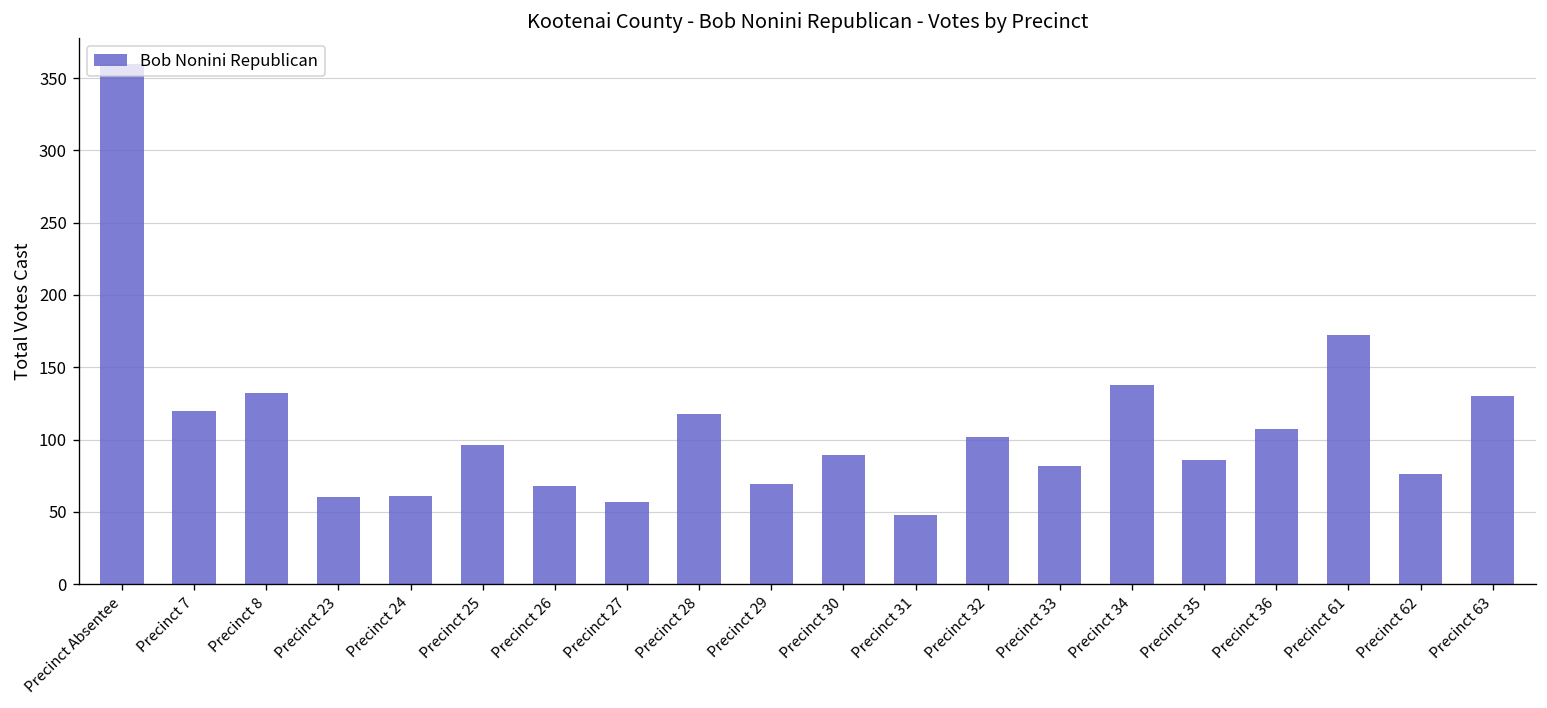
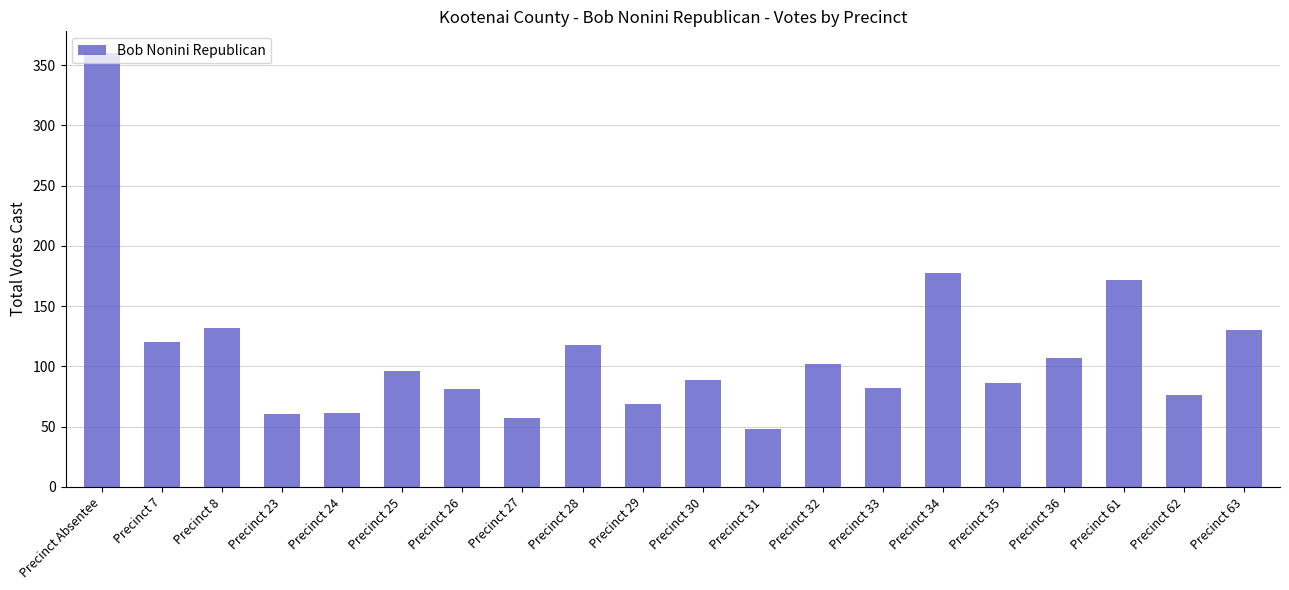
  {
    "Precinct 7": 120,
    "Precinct 8": 132,
    "Precinct 23": 60,
    "Precinct 24": 61,
    "Precinct 25": 96,
-   "Precinct 26": 68,
+   "Precinct 26": 81,
    "Precinct 27": 57,
    "Precinct 28": 118,
    "Precinct 29": 69,
    "Precinct 30": 89,
    "Precinct 31": 48,
    "Precinct 32": 102,
    "Precinct 33": 82,
-   "Precinct 34": 138,
+   "Precinct 34": 177,
    "Precinct 35": 86,
    "Precinct 36": 107,
    "Precinct 61": 172,
    "Precinct 62": 76,
    "Precinct 63": 130
  }
